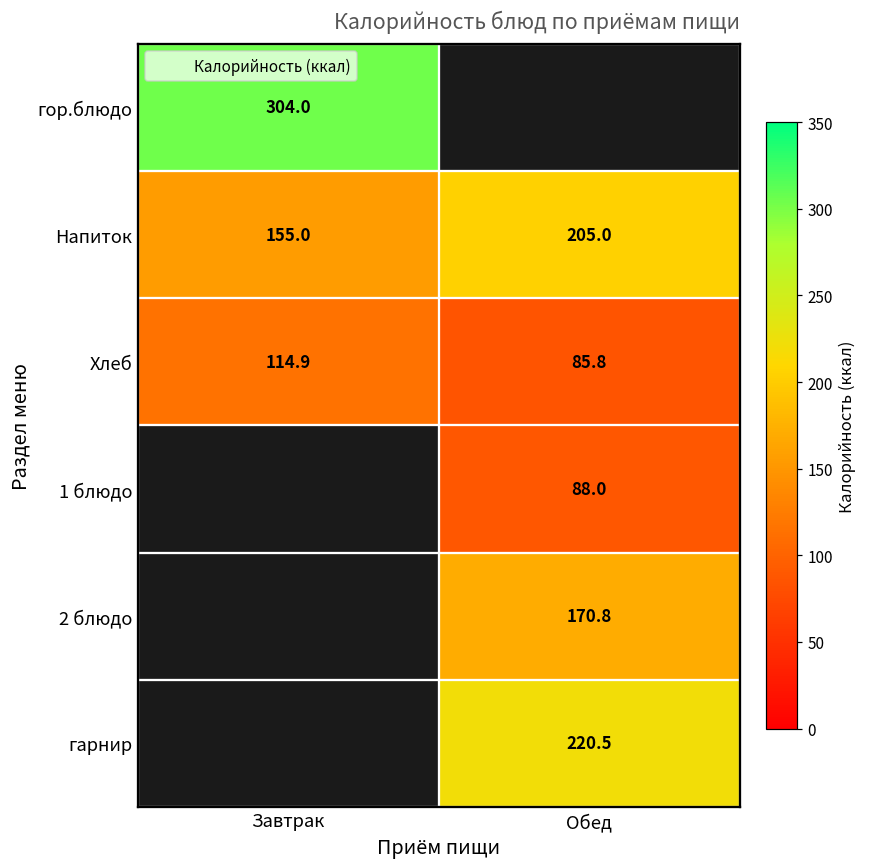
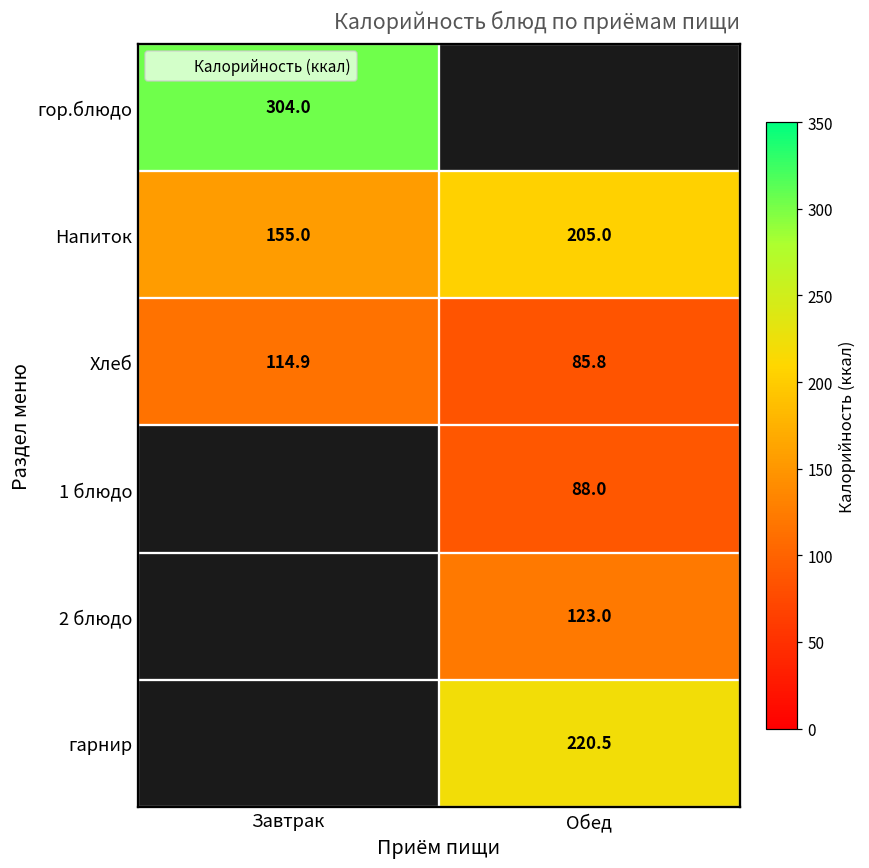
  {
    "гор.блюдо": {
      "Завтрак": 304.0
    },
    "Напиток": {
      "Завтрак": 155.0,
      "Обед": 205.0
    },
    "Хлеб": {
      "Завтрак": 114.9,
      "Обед": 85.8
    },
    "1 блюдо": {
      "Обед": 88.0
    },
    "2 блюдо": {
-     "Обед": 170.8
+     "Обед": 123.0
    },
    "гарнир": {
      "Обед": 220.5
    }
  }
